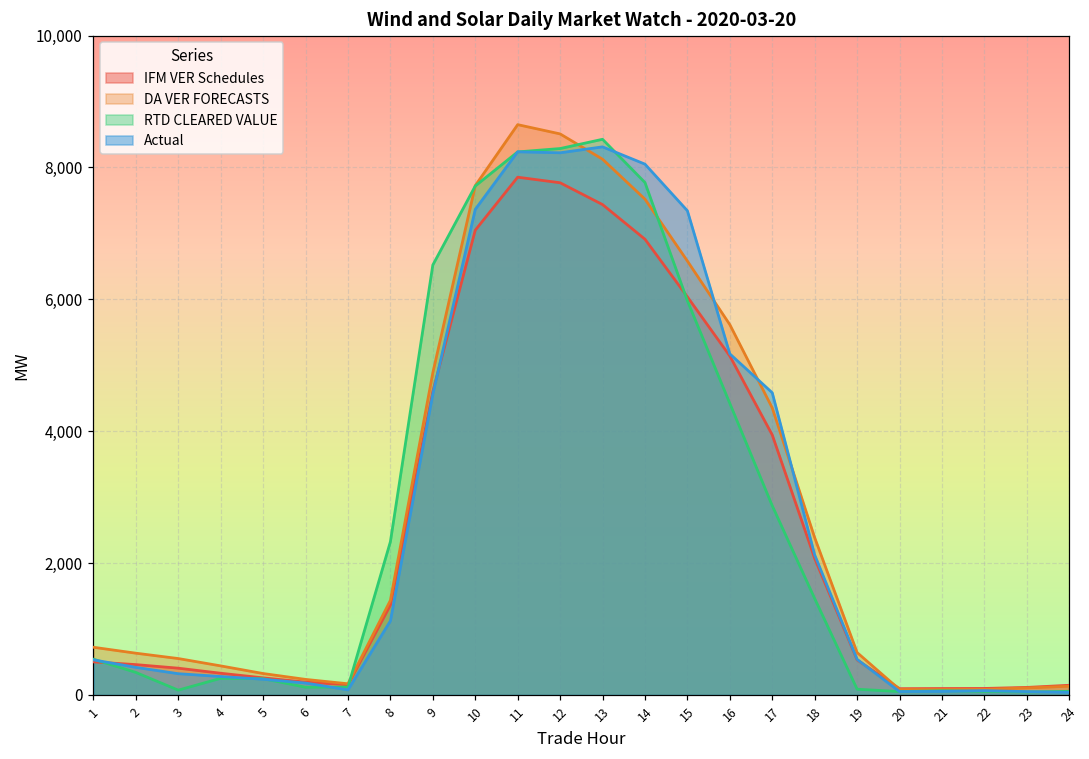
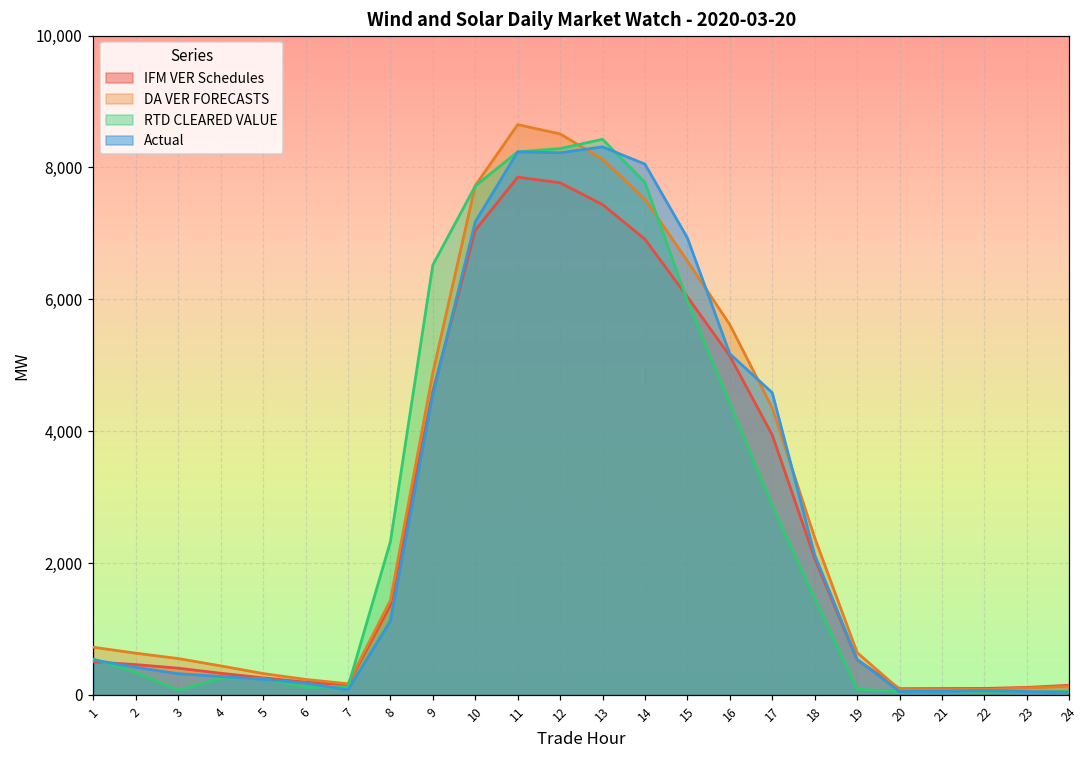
  {
    "RTD CLEARED VALUE": {
      "2": "300",
      "3": "100",
      "6": "100",
      "8": "2,300",
      "9": "6,500",
      "12": "8,300",
      "13": "8,400",
      "14": "7,800",
      "15": "6,000",
      "16": "4,400",
      "17": "2,900",
      "18": "1,500",
      "19": "100"
    },
    "Actual": {
      "3": "300",
      "8": "1,100",
      "9": "4,600",
-     "10": "7,400",
+     "10": "7,200",
      "12": "8,200",
      "13": "8,300",
      "14": "8,100",
-     "15": "7,300",
+     "15": "6,900",
      "17": "4,600",
      "18": "2,100"
    }
  }
